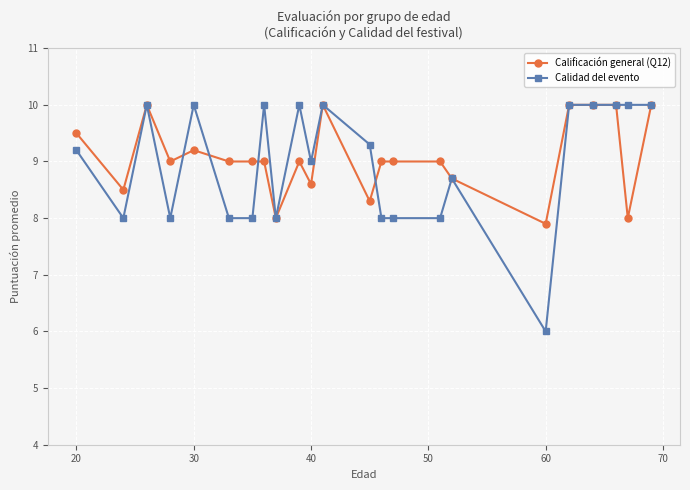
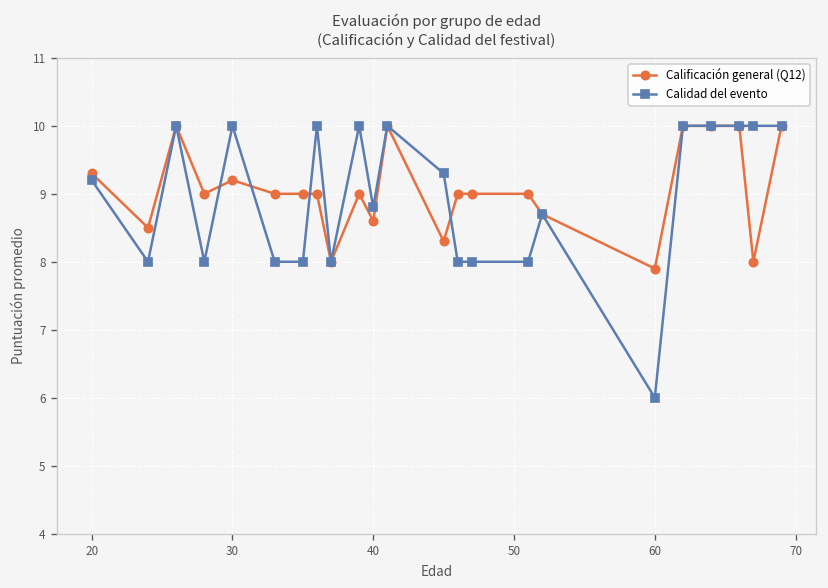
  {
    "Calificación general (Q12)": {
-     "20": 9.5,
+     "20": 9.3,
      "30": 9.2,
      "40": 8.6,
      "60": 7.9
    },
    "Calidad del evento": {
      "20": 9.2,
      "30": 10.0,
-     "40": 9.0,
+     "40": 8.8,
      "60": 6.0
    }
  }
